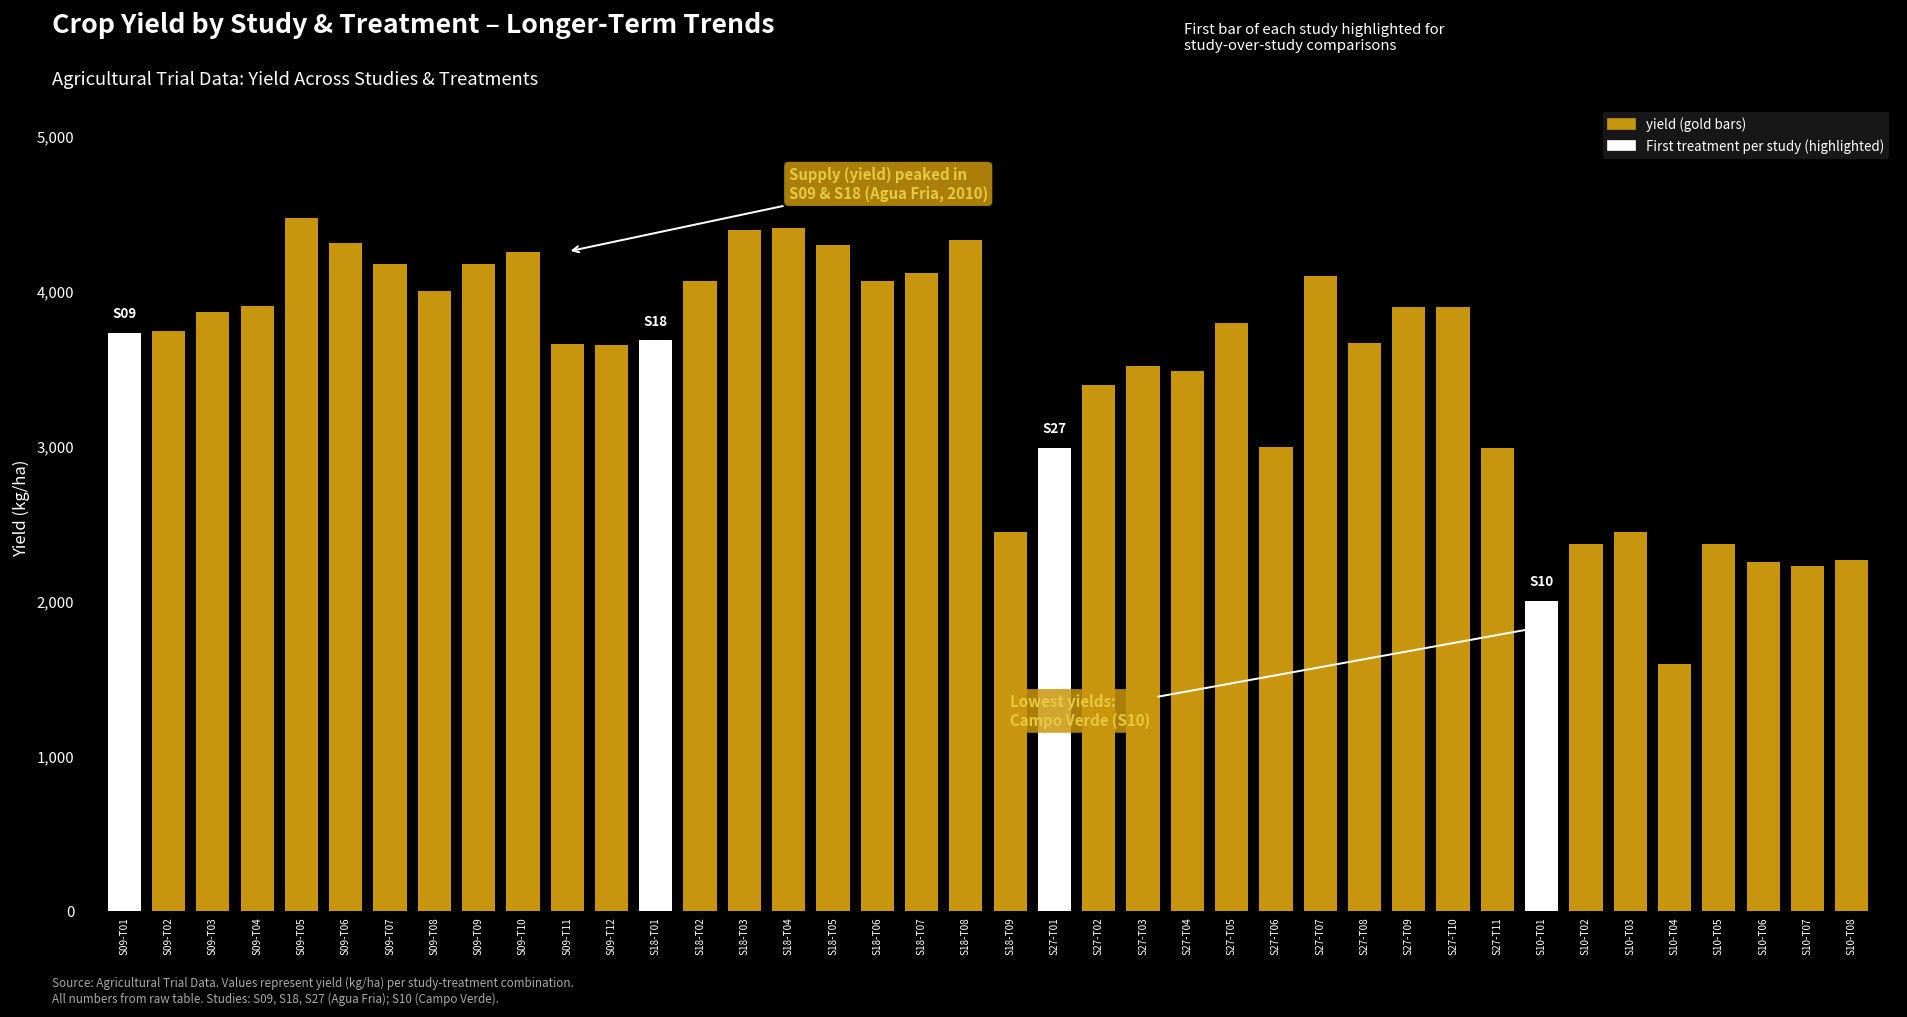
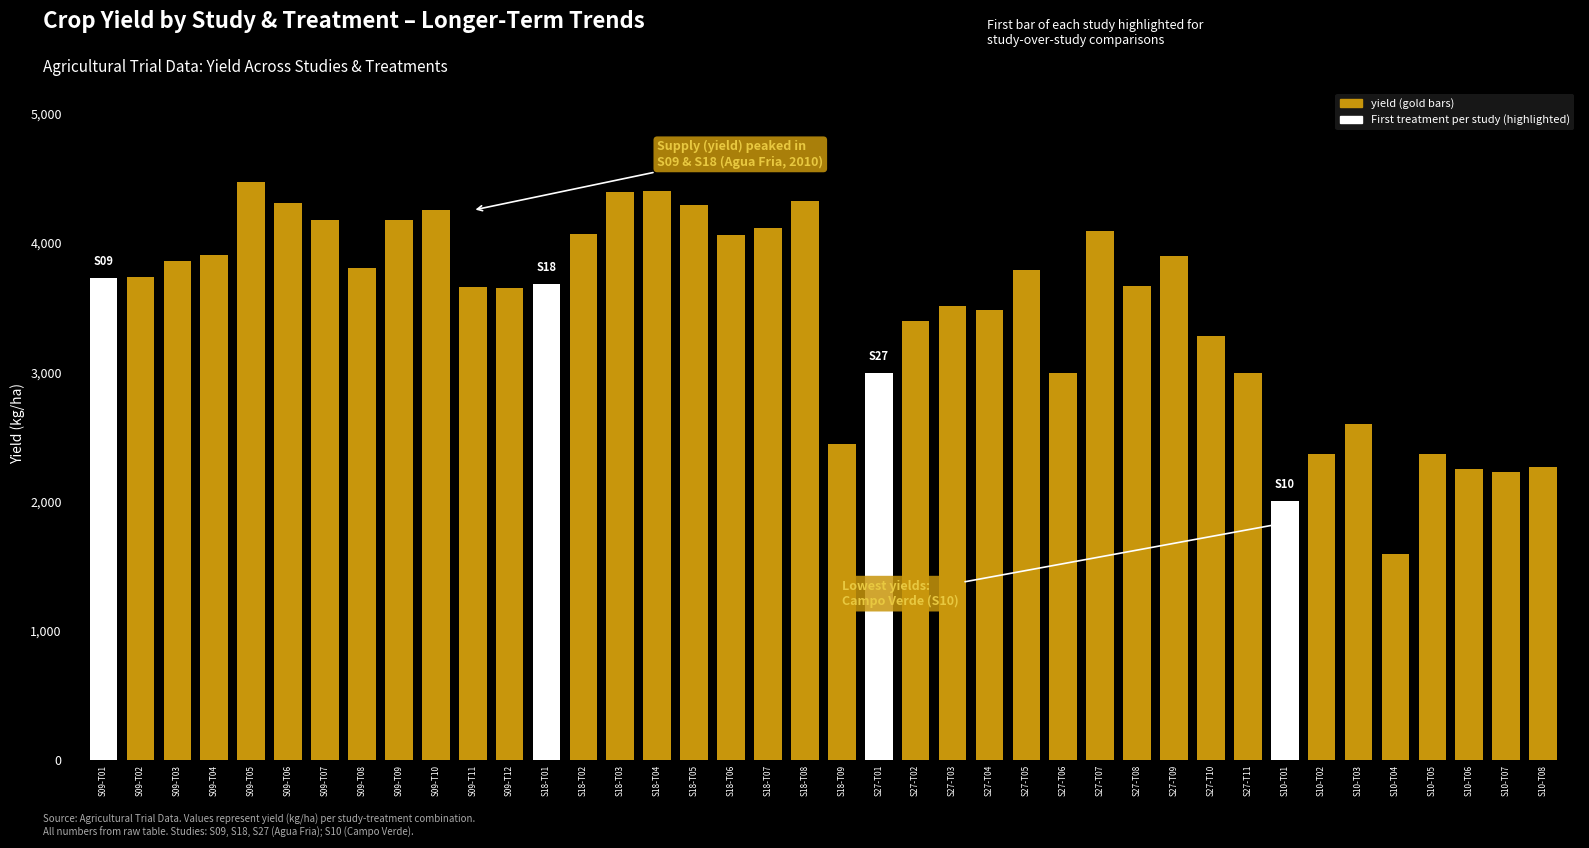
  {
    "S09-T01": "3,730",
    "S09-T02": "3,740",
    "S09-T03": "3,860",
    "S09-T04": "3,900",
    "S09-T05": "4,470",
    "S09-T06": "4,310",
    "S09-T07": "4,180",
-   "S09-T08": "4,000",
+   "S09-T08": "3,810",
    "S09-T09": "4,180",
    "S09-T10": "4,250",
    "S09-T11": "3,660",
    "S09-T12": "3,650",
    "S18-T01": "3,680",
    "S18-T02": "4,070",
    "S18-T06": "4,070",
    "S18-T07": "4,120",
    "S18-T09": "2,450",
    "S27-T01": "2,990",
    "S27-T02": "3,400",
    "S27-T03": "3,520",
    "S27-T04": "3,480",
    "S27-T05": "3,790",
    "S27-T06": "3,000",
    "S27-T07": "4,100",
    "S27-T08": "3,670",
    "S27-T09": "3,900",
-   "S27-T10": "3,890",
+   "S27-T10": "3,280",
    "S27-T11": "2,990",
    "S10-T01": "2,000",
    "S10-T02": "2,370",
-   "S10-T03": "2,440",
+   "S10-T03": "2,600",
    "S10-T04": "1,590",
    "S10-T05": "2,370",
    "S10-T06": "2,250",
    "S10-T07": "2,220",
    "S10-T08": "2,270"
  }
